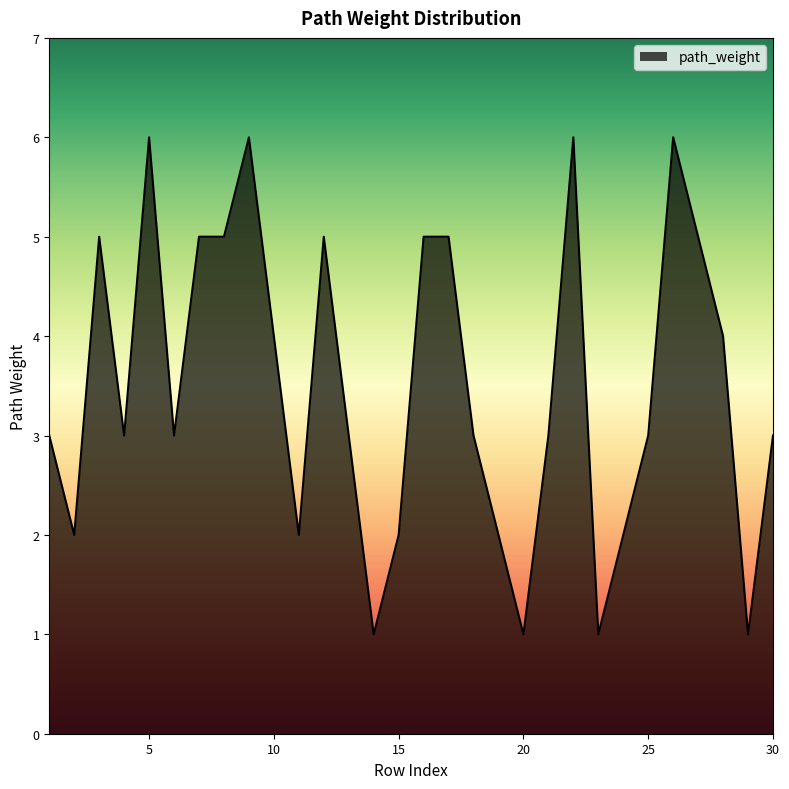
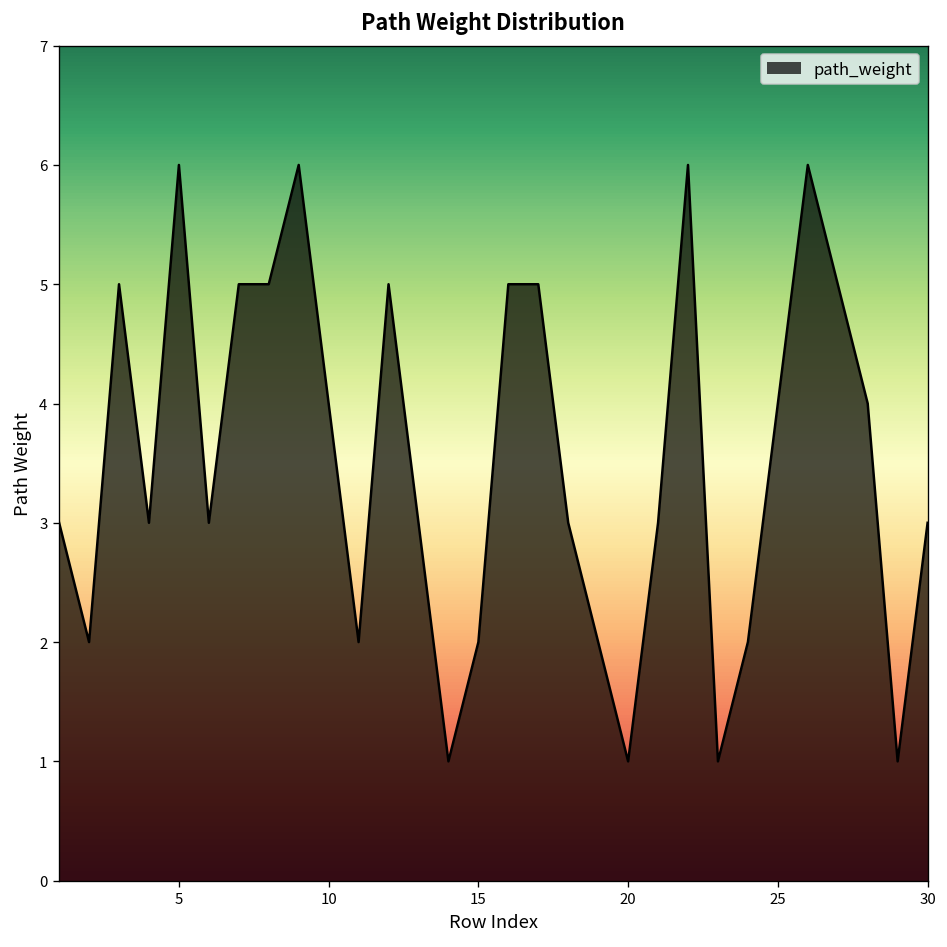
  {
    "5": 6,
    "10": 4,
    "15": 2,
    "20": 1,
-   "25": 3,
+   "25": 4,
    "30": 3
  }
